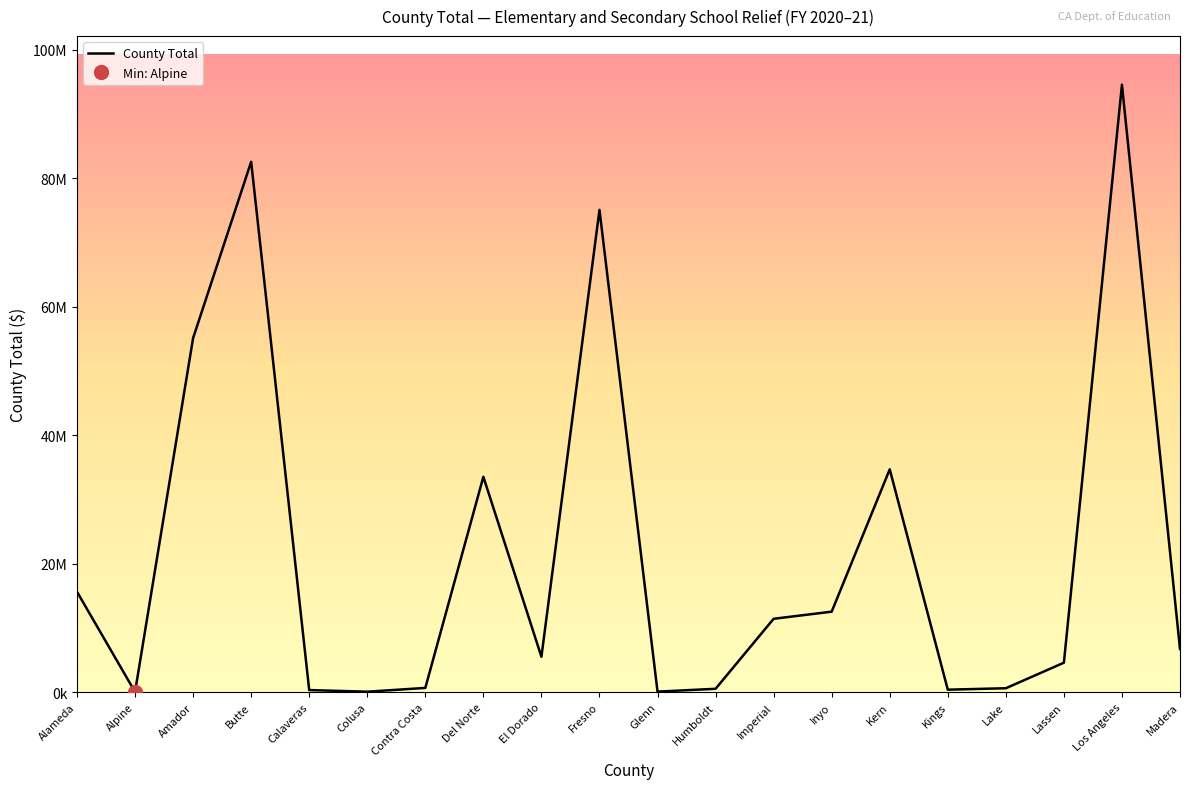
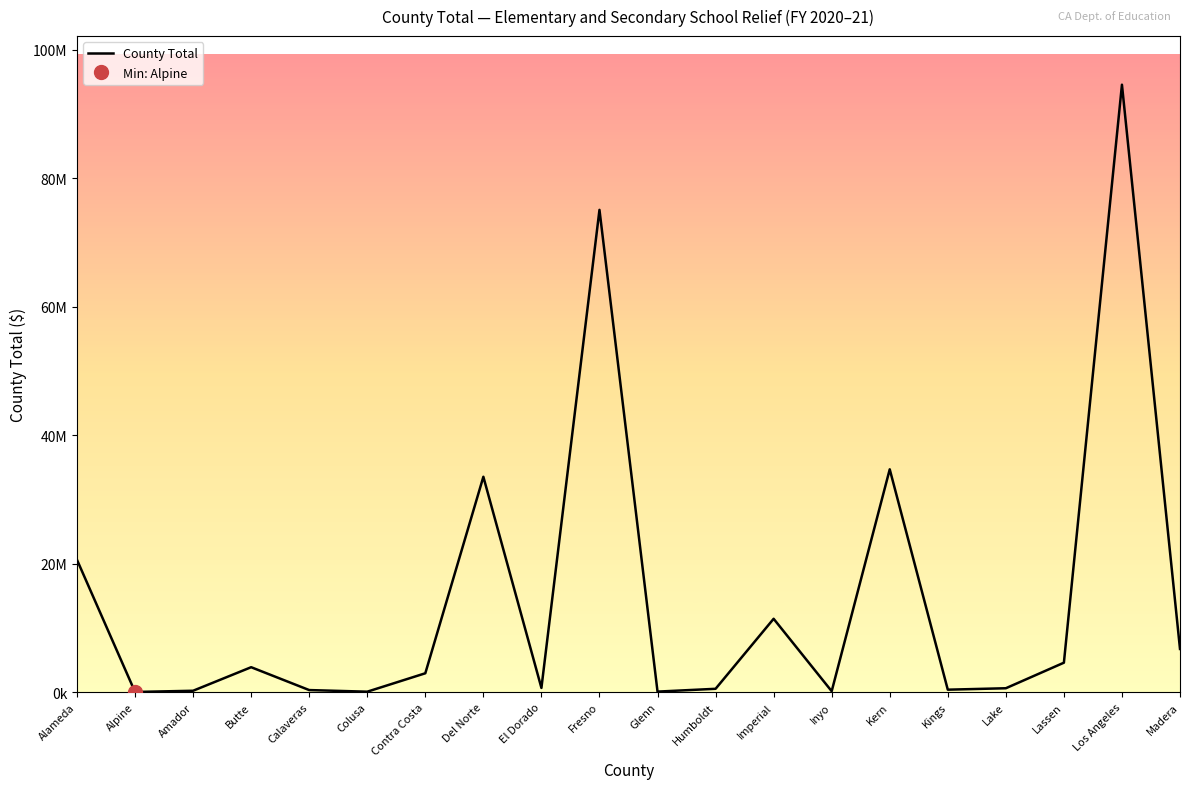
  {
    "County Total": {
-     "Alameda": 16000000,
-     "Amador": 55000000,
-     "Butte": 83000000,
+     "Alameda": 21000000,
+     "Amador": 0,
+     "Butte": 4000000,
      "Calaveras": 0,
      "Colusa": 0,
-     "Contra Costa": 1000000,
+     "Contra Costa": 3000000,
      "Del Norte": 34000000,
-     "El Dorado": 5000000,
+     "El Dorado": 1000000,
      "Fresno": 75000000,
      "Glenn": 0,
      "Humboldt": 1000000,
      "Imperial": 11000000,
-     "Inyo": 13000000,
+     "Inyo": 0,
      "Kern": 35000000,
      "Kings": 0,
      "Lake": 1000000,
      "Lassen": 5000000,
      "Los Angeles": 95000000,
      "Madera": 7000000
    }
  }
